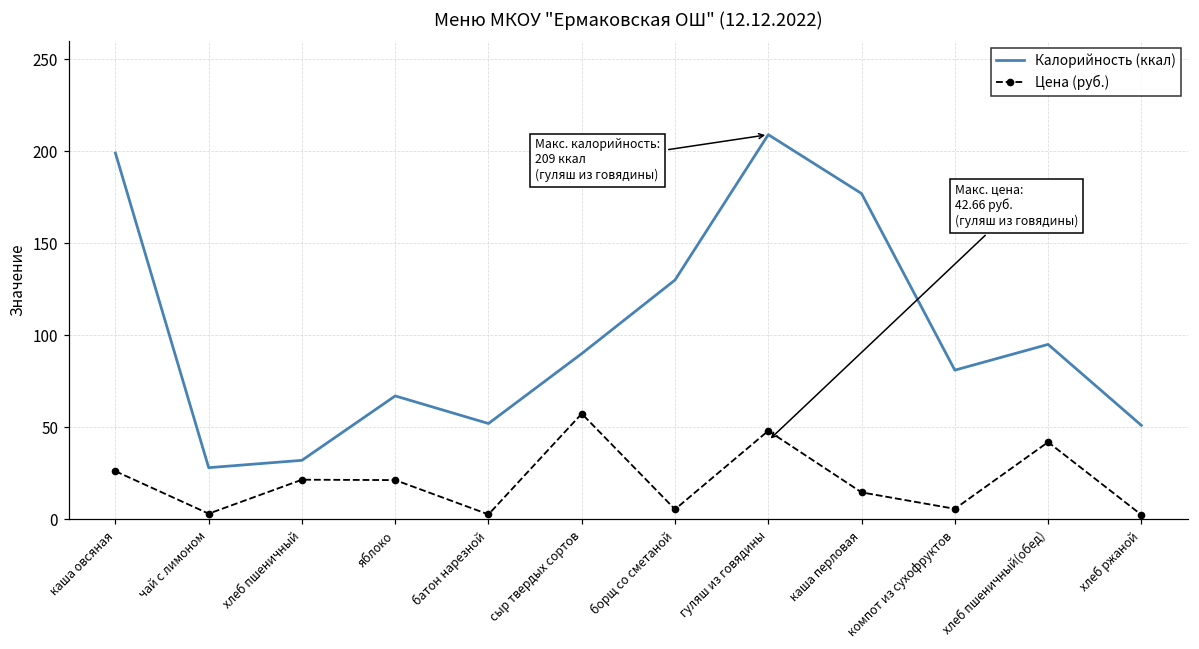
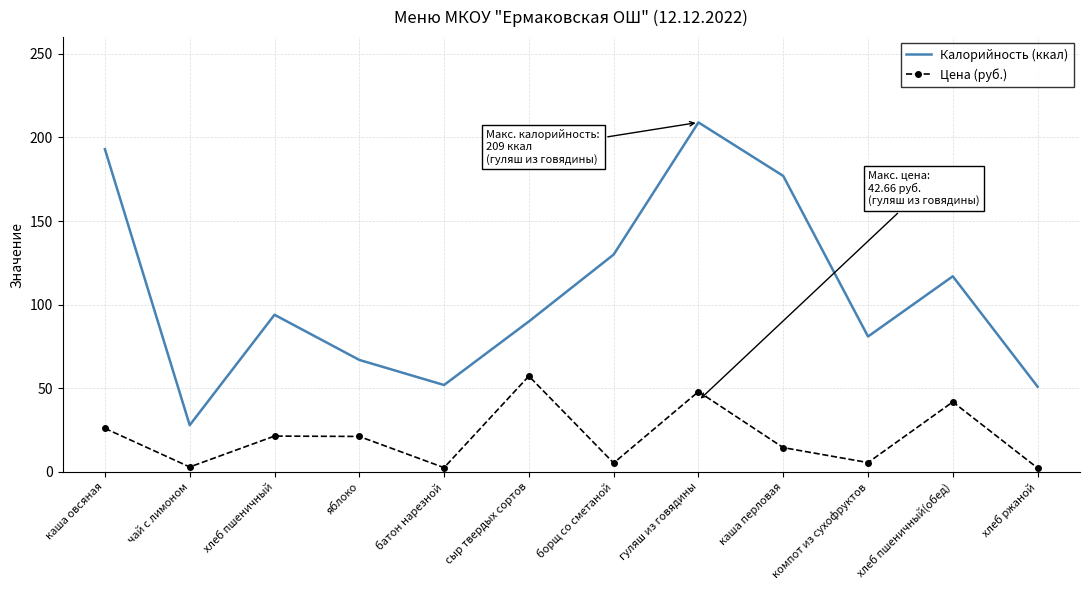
  {
    "Калорийность (ккал)": {
-     "каша овсяная": 199,
+     "каша овсяная": 193,
      "чай с лимоном": 28,
-     "хлеб пшеничный": 32,
+     "хлеб пшеничный": 94,
      "яблоко": 67,
      "батон нарезной": 52,
      "сыр твердых сортов": 90,
      "борщ со сметаной": 130,
-     "хлеб пшеничный(обед)": 95,
+     "хлеб пшеничный(обед)": 117,
      "хлеб ржаной": 51
    },
    "Цена (руб.)": {
      "каша овсяная": 26,
      "чай с лимоном": 3,
      "хлеб пшеничный": 21,
      "яблоко": 21,
      "батон нарезной": 3,
      "сыр твердых сортов": 57,
      "борщ со сметаной": 5,
      "гуляш из говядины": 48,
      "каша перловая": 15,
      "компот из сухофруктов": 6,
      "хлеб пшеничный(обед)": 42,
      "хлеб ржаной": 2
    }
  }
